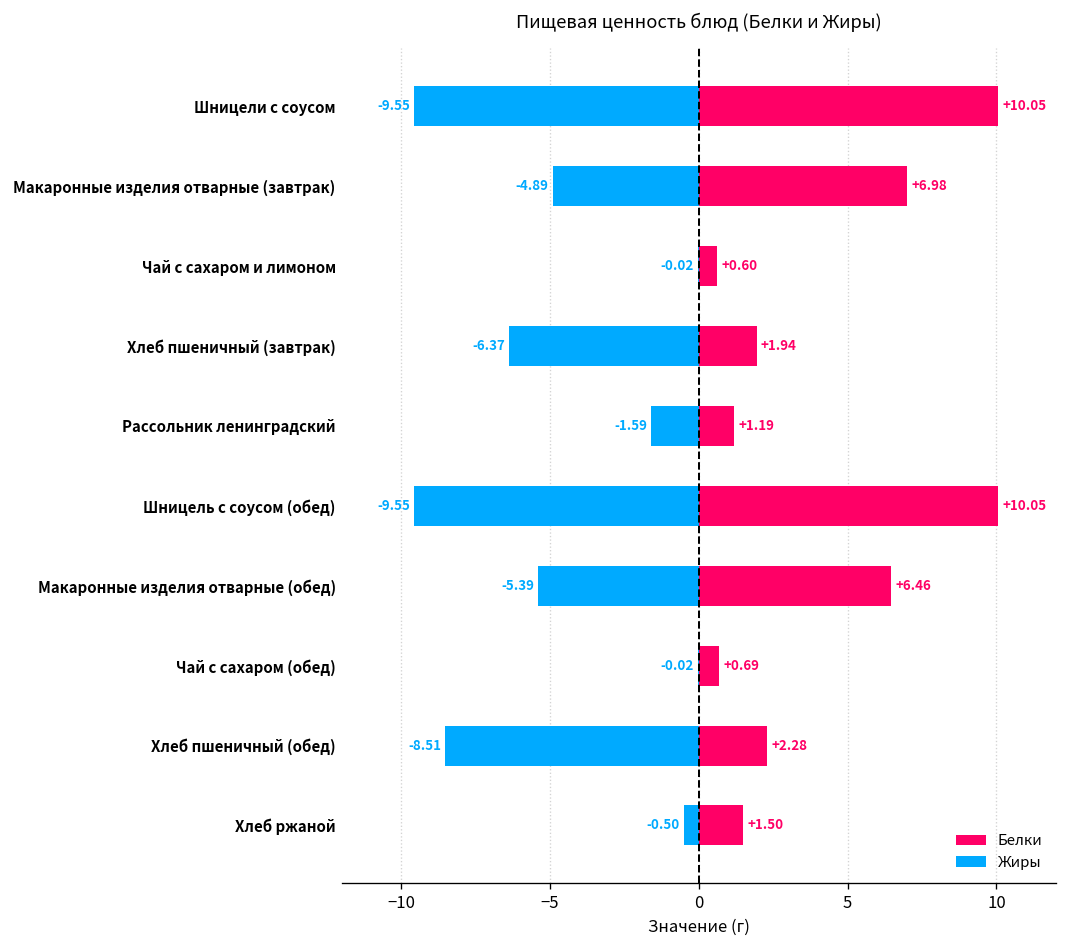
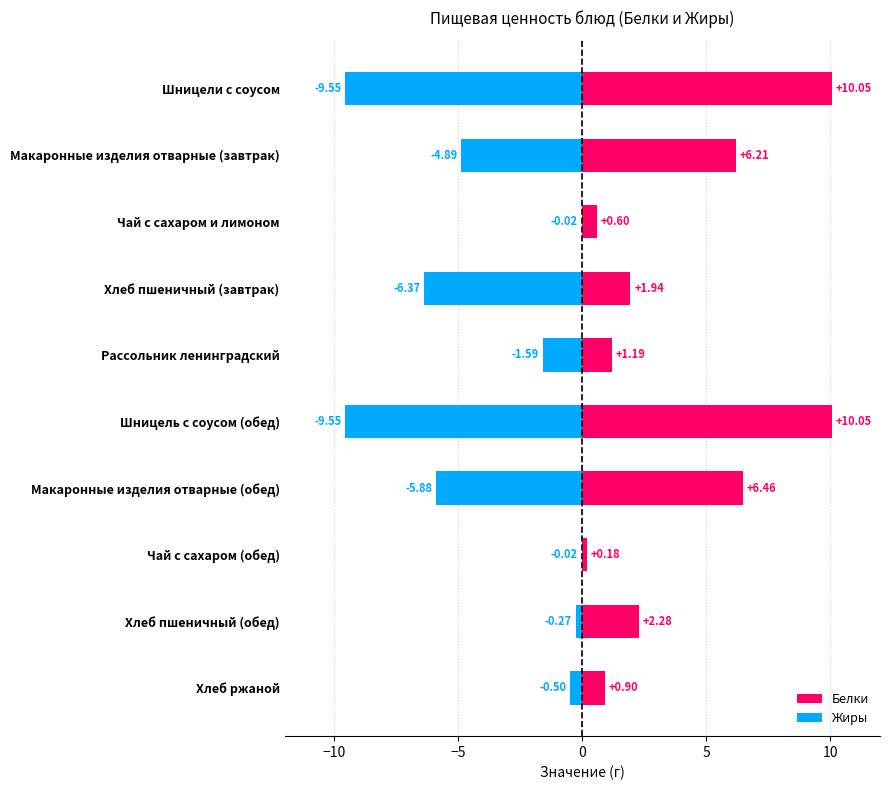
  {
    "Белки": {
      "Шницели с соусом": "+10.05",
-     "Макаронные изделия отварные (завтрак)": "+6.98",
+     "Макаронные изделия отварные (завтрак)": "+6.21",
      "Чай с сахаром и лимоном": "+0.60",
      "Хлеб пшеничный (завтрак)": "+1.94",
      "Рассольник ленинградский": "+1.19",
      "Шницель с соусом (обед)": "+10.05",
      "Макаронные изделия отварные (обед)": "+6.46",
-     "Чай с сахаром (обед)": "+0.69",
+     "Чай с сахаром (обед)": "+0.18",
      "Хлеб пшеничный (обед)": "+2.28",
-     "Хлеб ржаной": "+1.50"
+     "Хлеб ржаной": "+0.90"
    },
    "Жиры": {
      "Шницели с соусом": "-9.55",
      "Макаронные изделия отварные (завтрак)": "-4.89",
      "Чай с сахаром и лимоном": "-0.02",
      "Хлеб пшеничный (завтрак)": "-6.37",
      "Рассольник ленинградский": "-1.59",
      "Шницель с соусом (обед)": "-9.55",
-     "Макаронные изделия отварные (обед)": "-5.39",
+     "Макаронные изделия отварные (обед)": "-5.88",
      "Чай с сахаром (обед)": "-0.02",
-     "Хлеб пшеничный (обед)": "-8.51",
+     "Хлеб пшеничный (обед)": "-0.27",
      "Хлеб ржаной": "-0.50"
    }
  }
